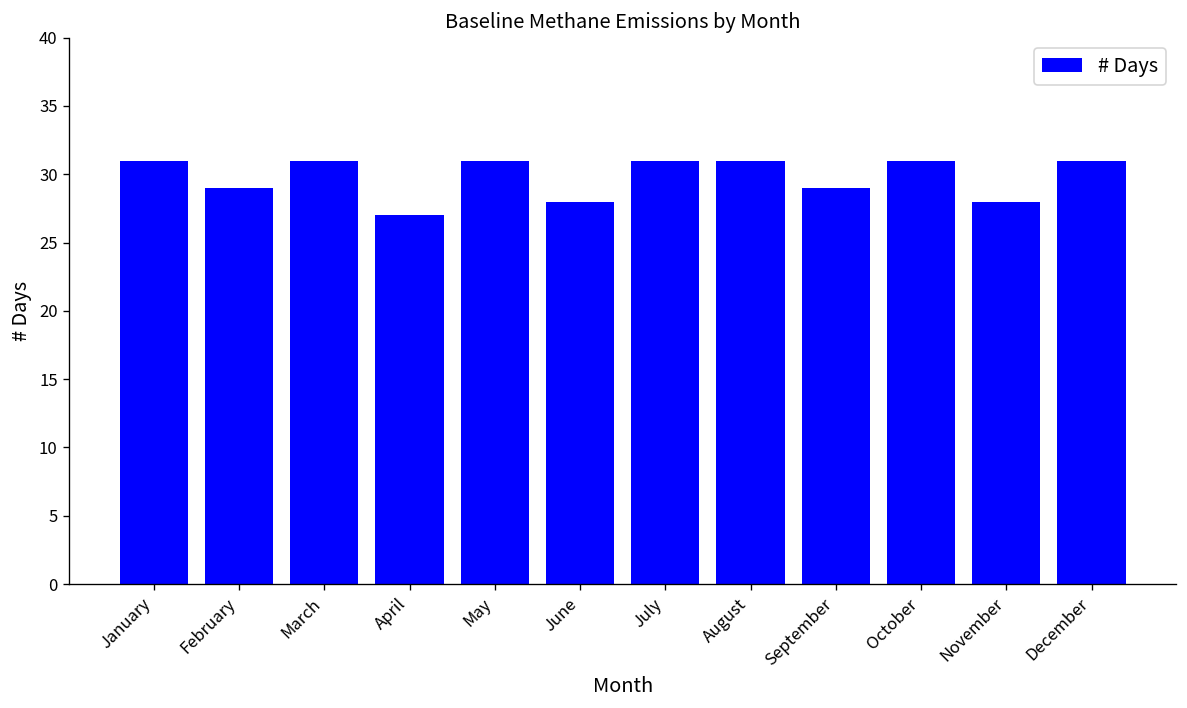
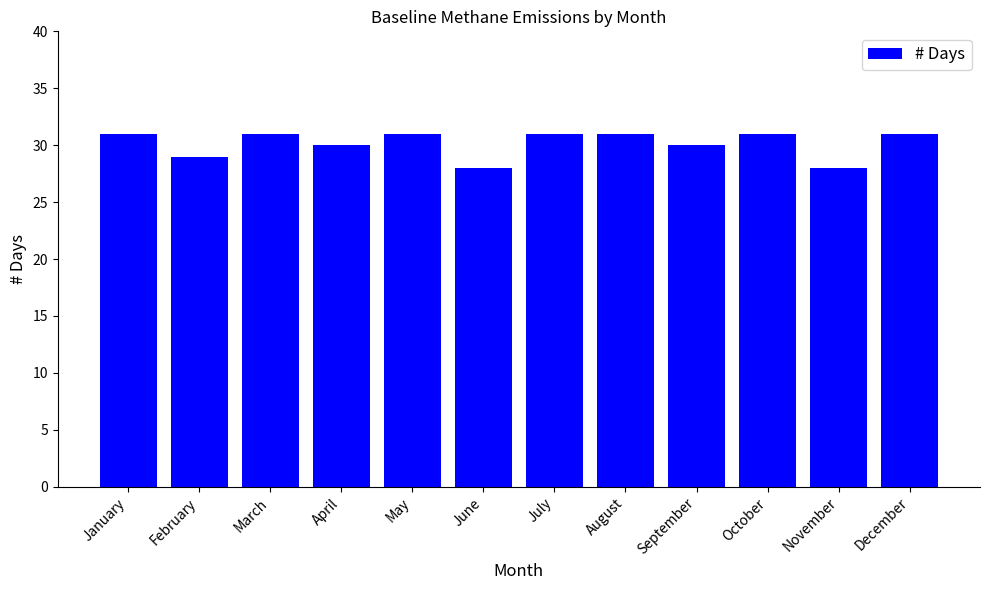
  {
    "January": 31,
    "February": 29,
    "March": 31,
-   "April": 27,
+   "April": 30,
    "May": 31,
    "June": 28,
    "July": 31,
    "August": 31,
-   "September": 29,
+   "September": 30,
    "October": 31,
    "November": 28,
    "December": 31
  }
